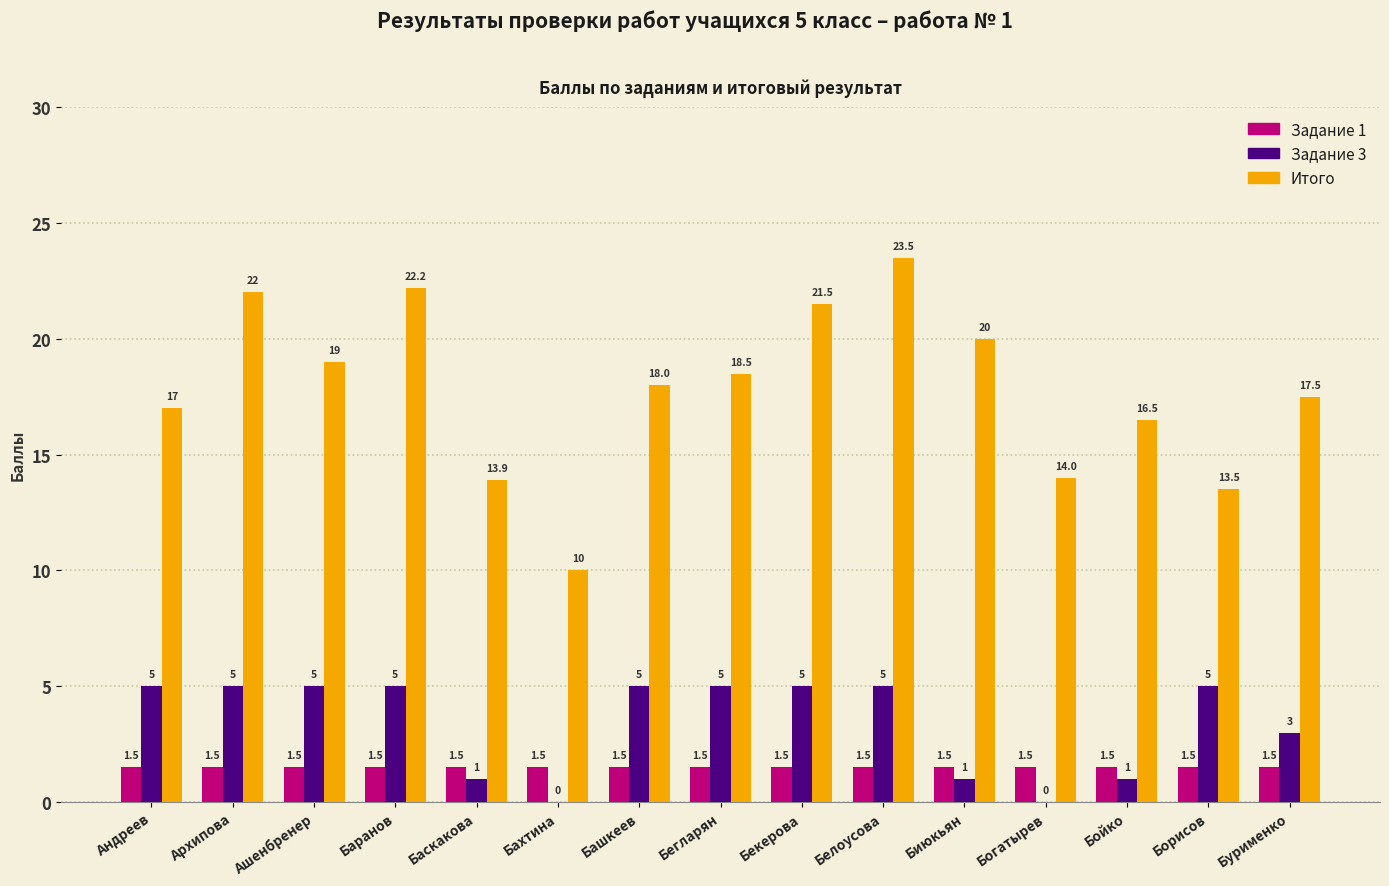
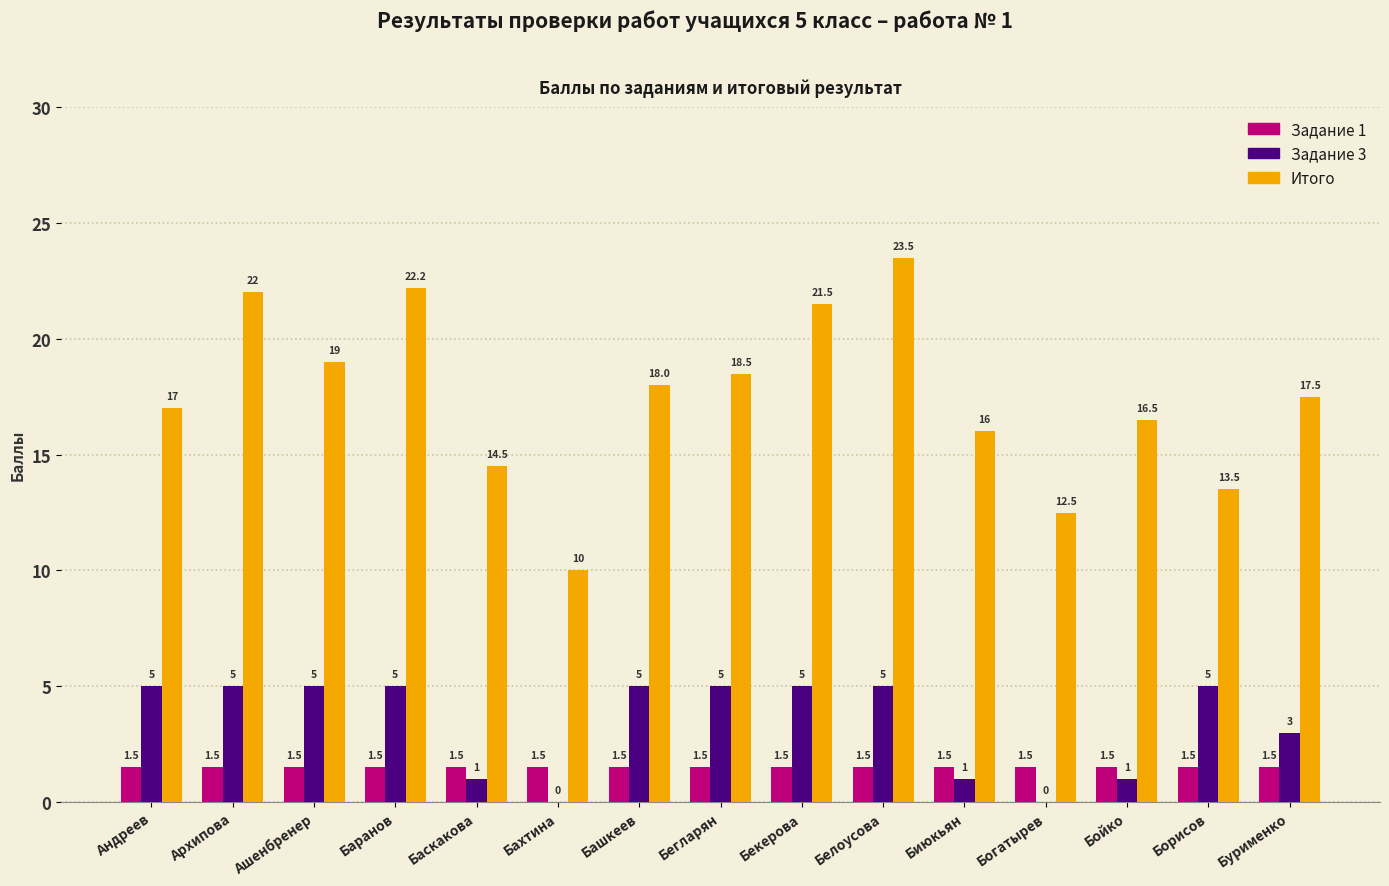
  {
    "Задание 1": {
      "Андреев": 1.5,
      "Архипова": 1.5,
      "Ашенбренер": 1.5,
      "Баранов": 1.5,
      "Баскакова": 1.5,
      "Бахтина": 1.5,
      "Башкеев": 1.5,
      "Бегларян": 1.5,
      "Бекерова": 1.5,
      "Белоусова": 1.5,
      "Биюкьян": 1.5,
      "Богатырев": 1.5,
      "Бойко": 1.5,
      "Борисов": 1.5,
      "Бурименко": 1.5
    },
    "Задание 3": {
      "Андреев": 5,
      "Архипова": 5,
      "Ашенбренер": 5,
      "Баранов": 5,
      "Баскакова": 1,
      "Бахтина": 0,
      "Башкеев": 5,
      "Бегларян": 5,
      "Бекерова": 5,
      "Белоусова": 5,
      "Биюкьян": 1,
      "Богатырев": 0,
      "Бойко": 1,
      "Борисов": 5,
      "Бурименко": 3
    },
    "Итого": {
      "Андреев": 17,
      "Архипова": 22,
      "Ашенбренер": 19,
      "Баранов": 22.2,
-     "Баскакова": 13.9,
+     "Баскакова": 14.5,
      "Бахтина": 10,
      "Башкеев": 18.0,
      "Бегларян": 18.5,
      "Бекерова": 21.5,
      "Белоусова": 23.5,
-     "Биюкьян": 20,
-     "Богатырев": 14.0,
+     "Биюкьян": 16,
+     "Богатырев": 12.5,
      "Бойко": 16.5,
      "Борисов": 13.5,
      "Бурименко": 17.5
    }
  }
